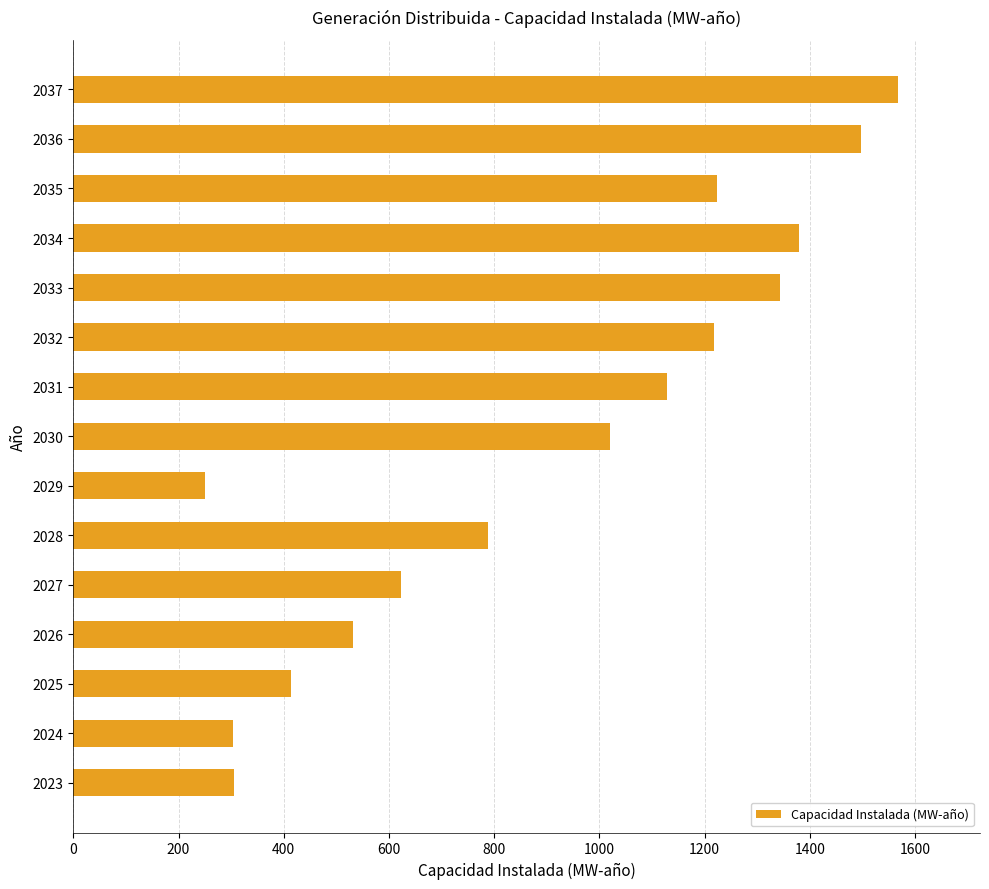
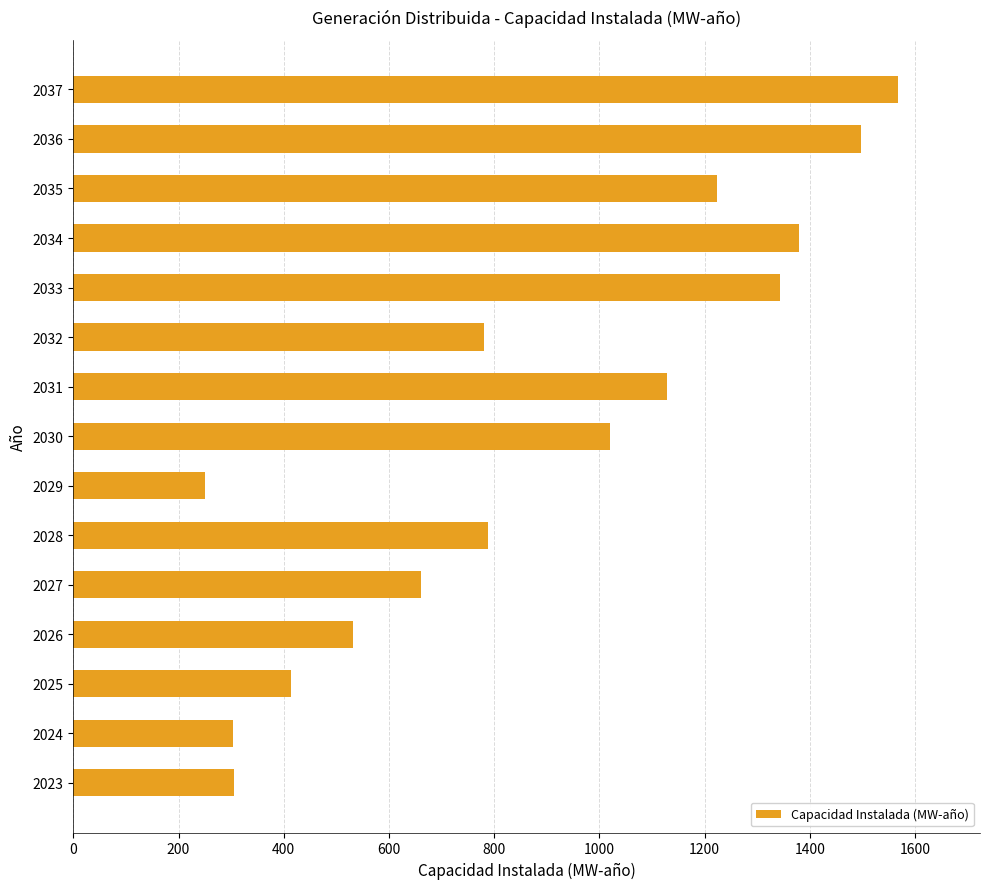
  {
    "2037": 1570,
    "2036": 1500,
    "2035": 1220,
    "2034": 1380,
    "2033": 1340,
-   "2032": 1220,
+   "2032": 780,
    "2031": 1130,
    "2030": 1020,
    "2029": 250,
    "2028": 790,
-   "2027": 620,
+   "2027": 660,
    "2026": 530,
    "2025": 410,
    "2024": 300,
    "2023": 310
  }
